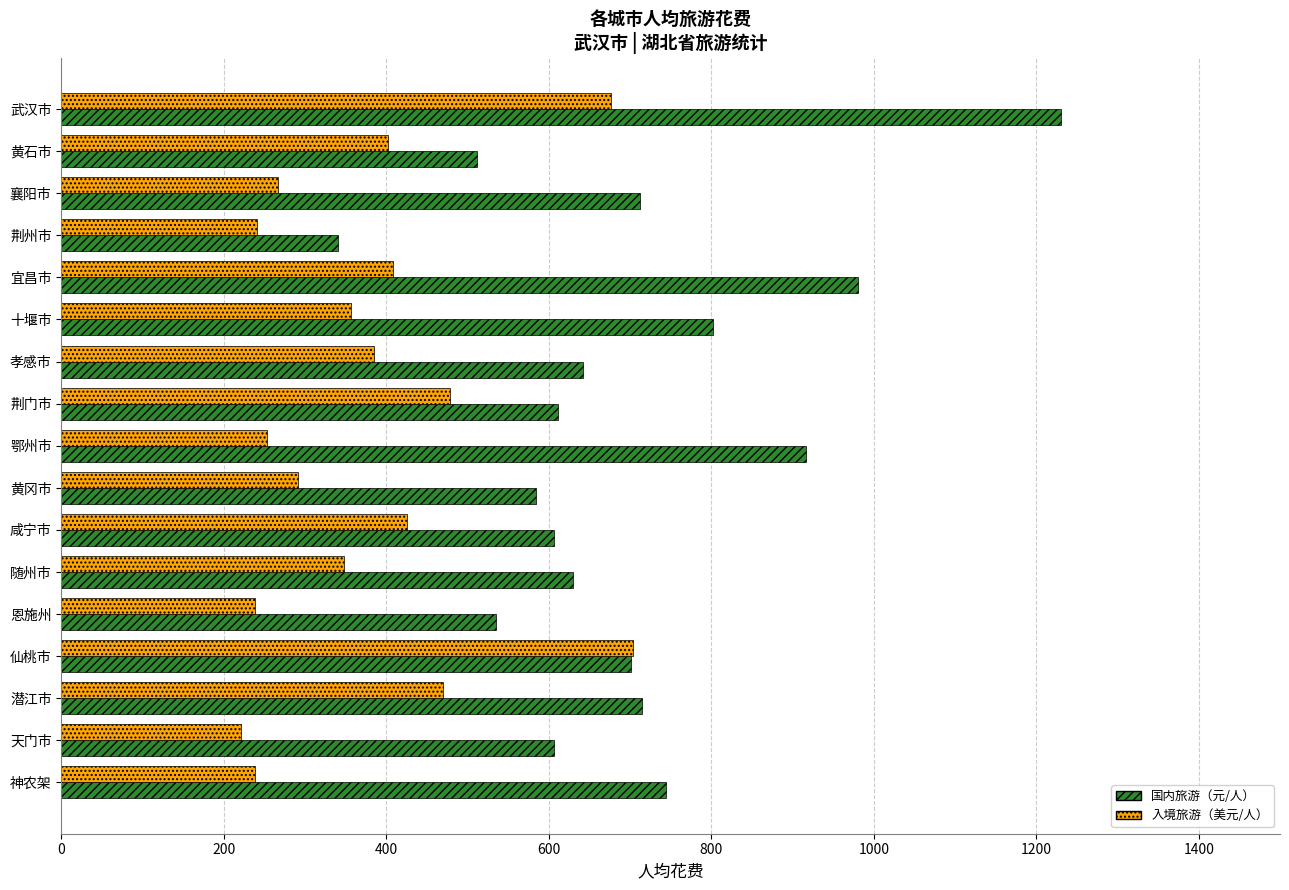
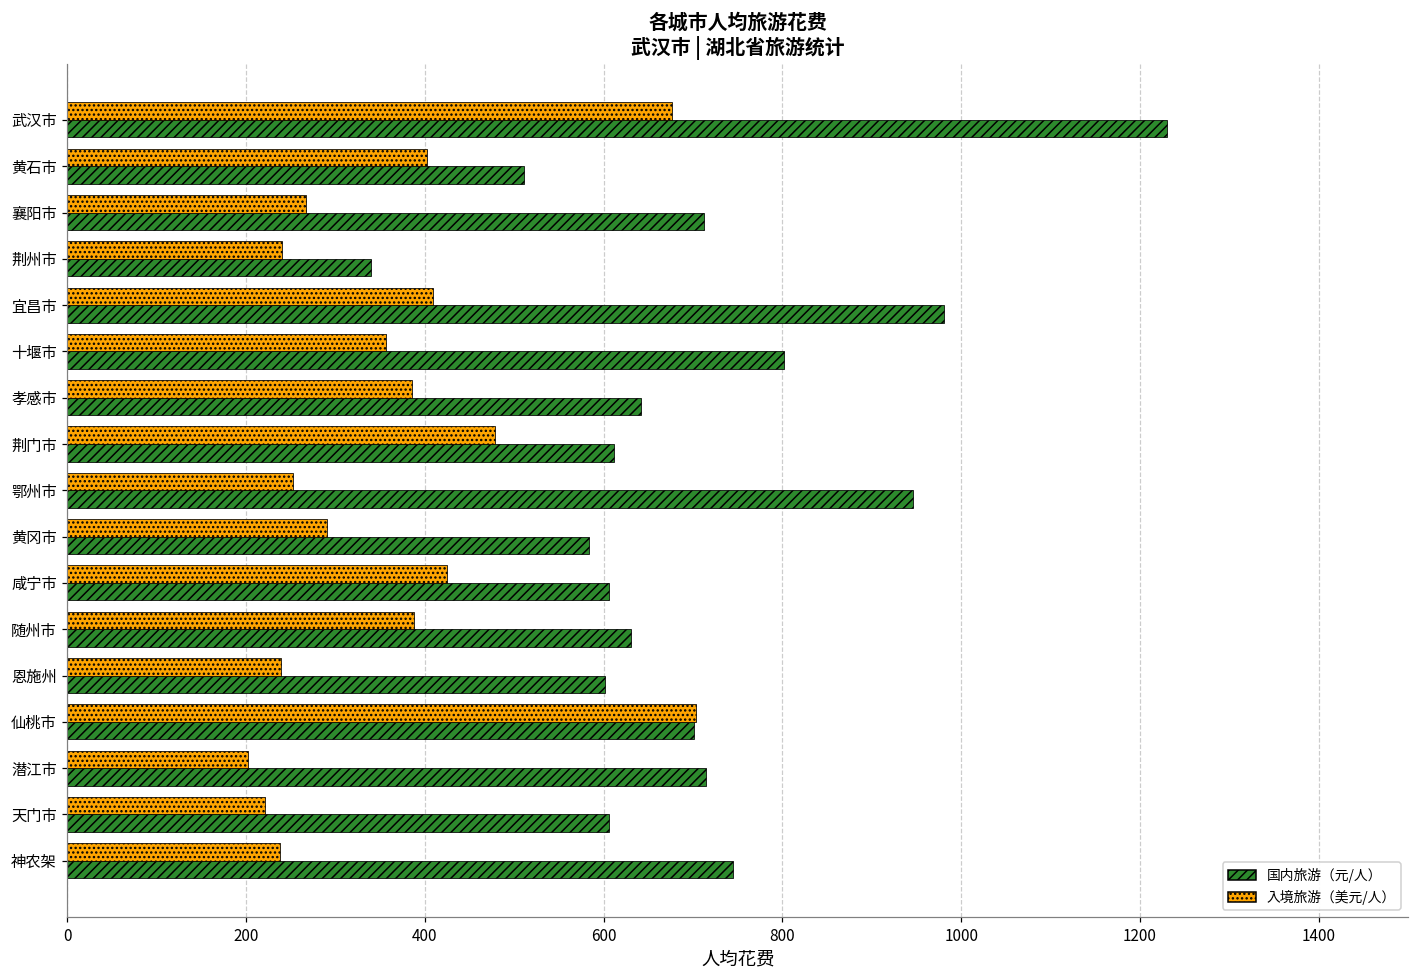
  {
    "国内旅游（元/人）": {
      "武汉市": 1230,
      "黄石市": 510,
      "襄阳市": 710,
      "荆州市": 340,
      "宜昌市": 980,
      "十堰市": 800,
      "孝感市": 640,
      "荆门市": 610,
-     "鄂州市": 920,
+     "鄂州市": 950,
      "黄冈市": 580,
      "咸宁市": 610,
      "随州市": 630,
-     "恩施州": 540,
+     "恩施州": 600,
      "仙桃市": 700,
      "潜江市": 710,
      "天门市": 610,
      "神农架": 740
    },
    "入境旅游（美元/人）": {
      "武汉市": 680,
      "黄石市": 400,
      "襄阳市": 270,
      "荆州市": 240,
      "宜昌市": 410,
      "十堰市": 360,
      "孝感市": 390,
      "荆门市": 480,
      "鄂州市": 250,
      "黄冈市": 290,
      "咸宁市": 420,
-     "随州市": 350,
+     "随州市": 390,
      "恩施州": 240,
      "仙桃市": 700,
-     "潜江市": 470,
+     "潜江市": 200,
      "天门市": 220,
      "神农架": 240
    }
  }
